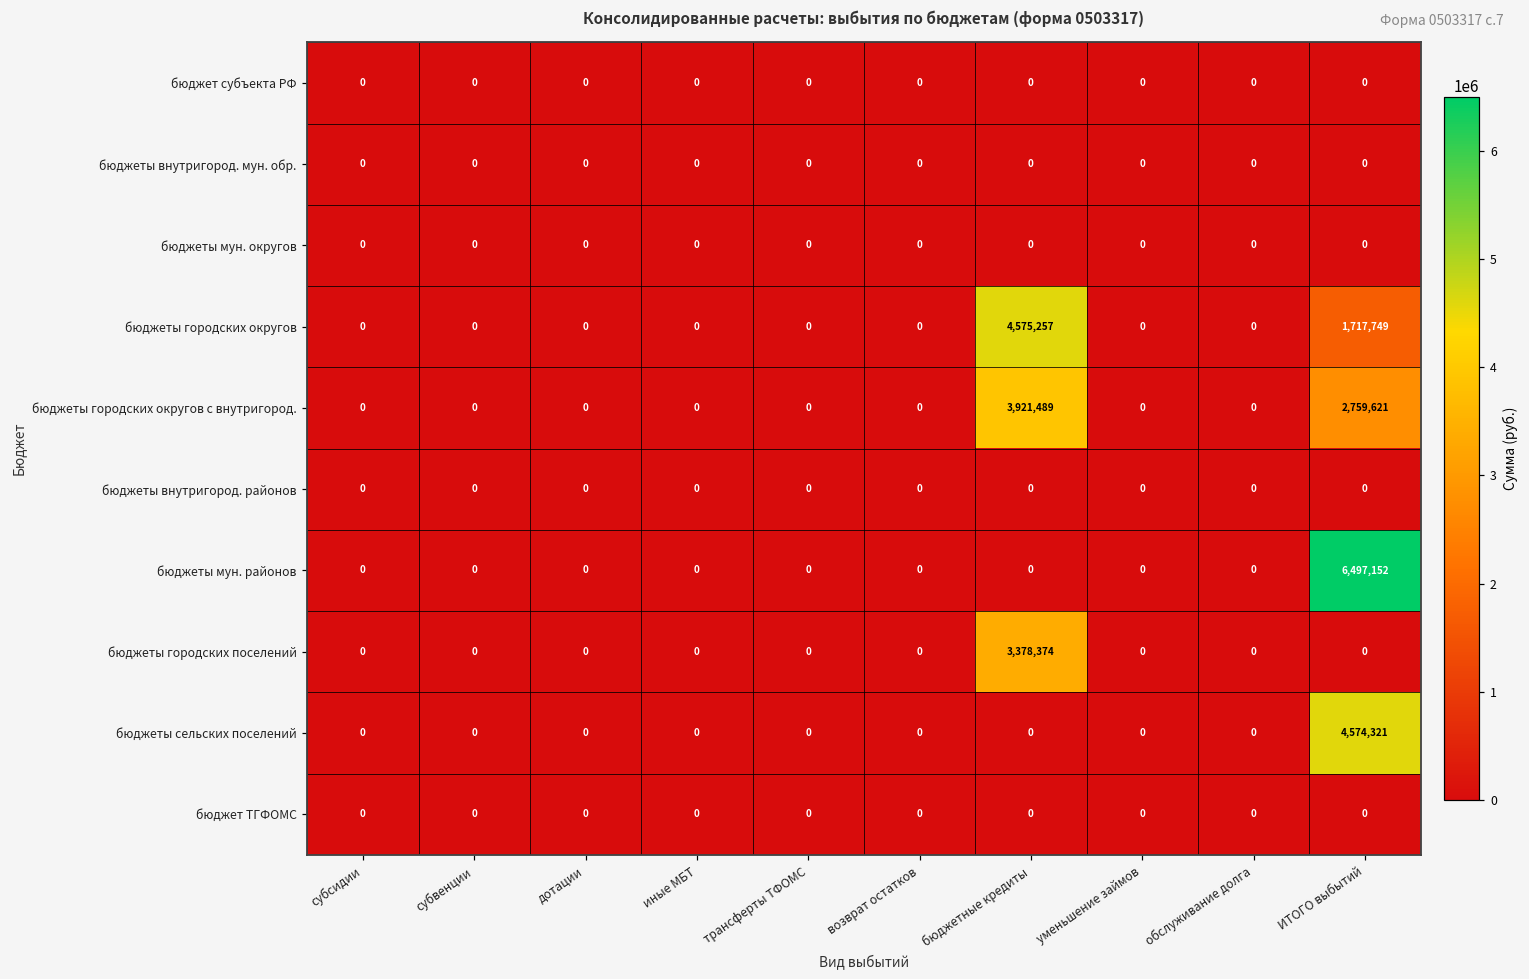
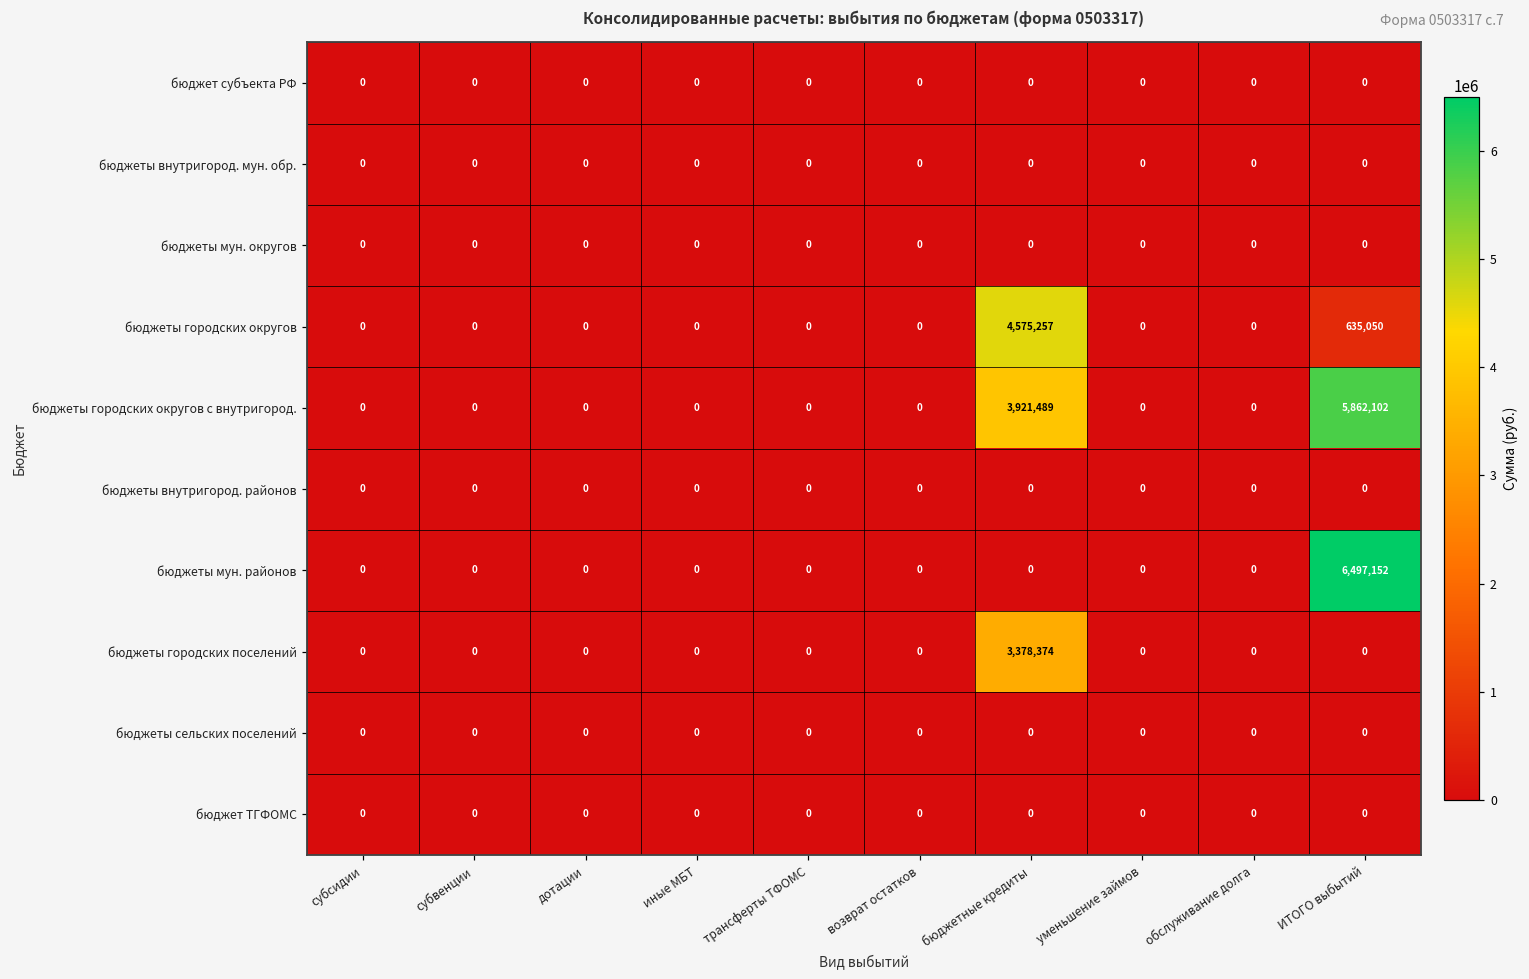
  {
    "бюджет субъекта РФ": {
      "субсидии": "0",
      "субвенции": "0",
      "дотации": "0",
      "иные МБТ": "0",
      "трансферты ТФОМС": "0",
      "возврат остатков": "0",
      "бюджетные кредиты": "0",
      "уменьшение займов": "0",
      "обслуживание долга": "0",
      "ИТОГО выбытий": "0"
    },
    "бюджеты внутригород. мун. обр.": {
      "субсидии": "0",
      "субвенции": "0",
      "дотации": "0",
      "иные МБТ": "0",
      "трансферты ТФОМС": "0",
      "возврат остатков": "0",
      "бюджетные кредиты": "0",
      "уменьшение займов": "0",
      "обслуживание долга": "0",
      "ИТОГО выбытий": "0"
    },
    "бюджеты мун. округов": {
      "субсидии": "0",
      "субвенции": "0",
      "дотации": "0",
      "иные МБТ": "0",
      "трансферты ТФОМС": "0",
      "возврат остатков": "0",
      "бюджетные кредиты": "0",
      "уменьшение займов": "0",
      "обслуживание долга": "0",
      "ИТОГО выбытий": "0"
    },
    "бюджеты городских округов": {
      "субсидии": "0",
      "субвенции": "0",
      "дотации": "0",
      "иные МБТ": "0",
      "трансферты ТФОМС": "0",
      "возврат остатков": "0",
      "бюджетные кредиты": "4,575,257",
      "уменьшение займов": "0",
      "обслуживание долга": "0",
-     "ИТОГО выбытий": "1,717,749"
+     "ИТОГО выбытий": "635,050"
    },
    "бюджеты городских округов с внутригород.": {
      "субсидии": "0",
      "субвенции": "0",
      "дотации": "0",
      "иные МБТ": "0",
      "трансферты ТФОМС": "0",
      "возврат остатков": "0",
      "бюджетные кредиты": "3,921,489",
      "уменьшение займов": "0",
      "обслуживание долга": "0",
-     "ИТОГО выбытий": "2,759,621"
+     "ИТОГО выбытий": "5,862,102"
    },
    "бюджеты внутригород. районов": {
      "субсидии": "0",
      "субвенции": "0",
      "дотации": "0",
      "иные МБТ": "0",
      "трансферты ТФОМС": "0",
      "возврат остатков": "0",
      "бюджетные кредиты": "0",
      "уменьшение займов": "0",
      "обслуживание долга": "0",
      "ИТОГО выбытий": "0"
    },
    "бюджеты мун. районов": {
      "субсидии": "0",
      "субвенции": "0",
      "дотации": "0",
      "иные МБТ": "0",
      "трансферты ТФОМС": "0",
      "возврат остатков": "0",
      "бюджетные кредиты": "0",
      "уменьшение займов": "0",
      "обслуживание долга": "0",
      "ИТОГО выбытий": "6,497,152"
    },
    "бюджеты городских поселений": {
      "субсидии": "0",
      "субвенции": "0",
      "дотации": "0",
      "иные МБТ": "0",
      "трансферты ТФОМС": "0",
      "возврат остатков": "0",
      "бюджетные кредиты": "3,378,374",
      "уменьшение займов": "0",
      "обслуживание долга": "0",
      "ИТОГО выбытий": "0"
    },
    "бюджеты сельских поселений": {
      "субсидии": "0",
      "субвенции": "0",
      "дотации": "0",
      "иные МБТ": "0",
      "трансферты ТФОМС": "0",
      "возврат остатков": "0",
      "бюджетные кредиты": "0",
      "уменьшение займов": "0",
      "обслуживание долга": "0",
-     "ИТОГО выбытий": "4,574,321"
+     "ИТОГО выбытий": "0"
    },
    "бюджет ТГФОМС": {
      "субсидии": "0",
      "субвенции": "0",
      "дотации": "0",
      "иные МБТ": "0",
      "трансферты ТФОМС": "0",
      "возврат остатков": "0",
      "бюджетные кредиты": "0",
      "уменьшение займов": "0",
      "обслуживание долга": "0",
      "ИТОГО выбытий": "0"
    }
  }
